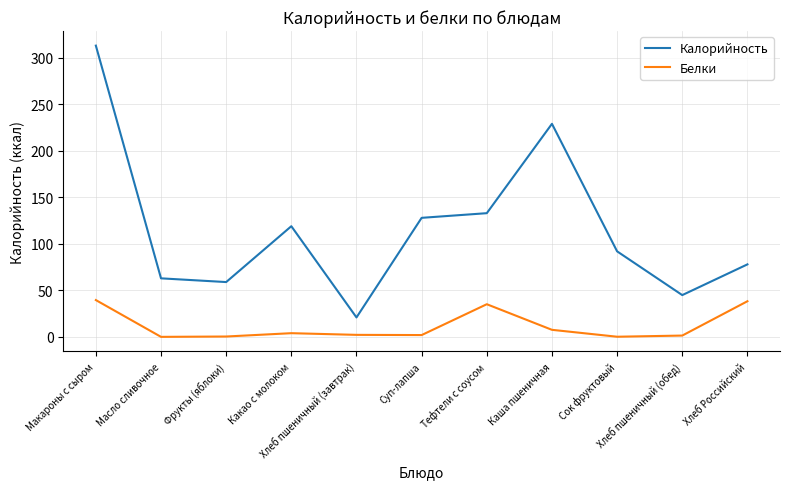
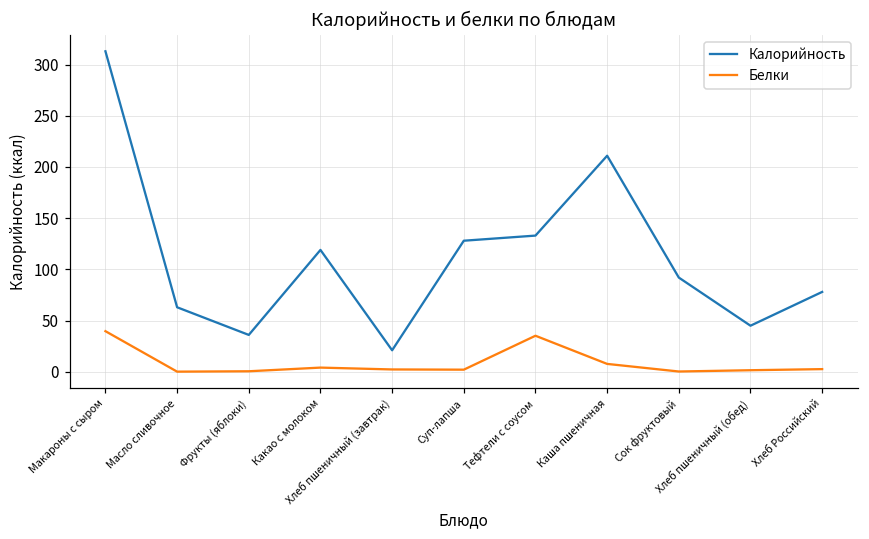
  {
    "Калорийность": {
      "Макароны с сыром": 310,
      "Масло сливочное": 60,
-     "Фрукты (яблоки)": 60,
+     "Фрукты (яблоки)": 40,
      "Какао с молоком": 120,
      "Хлеб пшеничный (завтрак)": 20,
      "Суп-лапша": 130,
      "Тефтели с соусом": 130,
-     "Каша пшеничная": 230,
+     "Каша пшеничная": 210,
      "Сок фруктовый": 90,
      "Хлеб пшеничный (обед)": 50,
      "Хлеб Российский": 80
    },
    "Белки": {
      "Макароны с сыром": 40,
      "Масло сливочное": 0,
      "Фрукты (яблоки)": 0,
      "Какао с молоком": 0,
      "Хлеб пшеничный (завтрак)": 0,
      "Суп-лапша": 0,
      "Тефтели с соусом": 40,
      "Каша пшеничная": 10,
      "Сок фруктовый": 0,
      "Хлеб пшеничный (обед)": 0,
-     "Хлеб Российский": 40
+     "Хлеб Российский": 0
    }
  }
